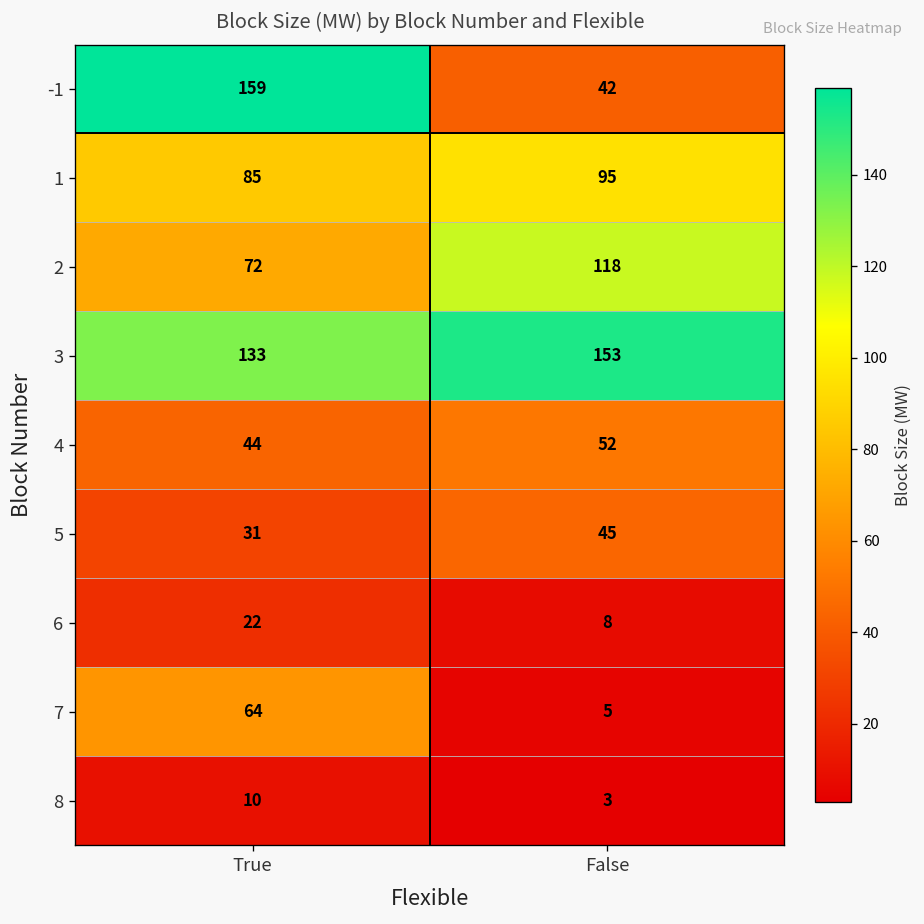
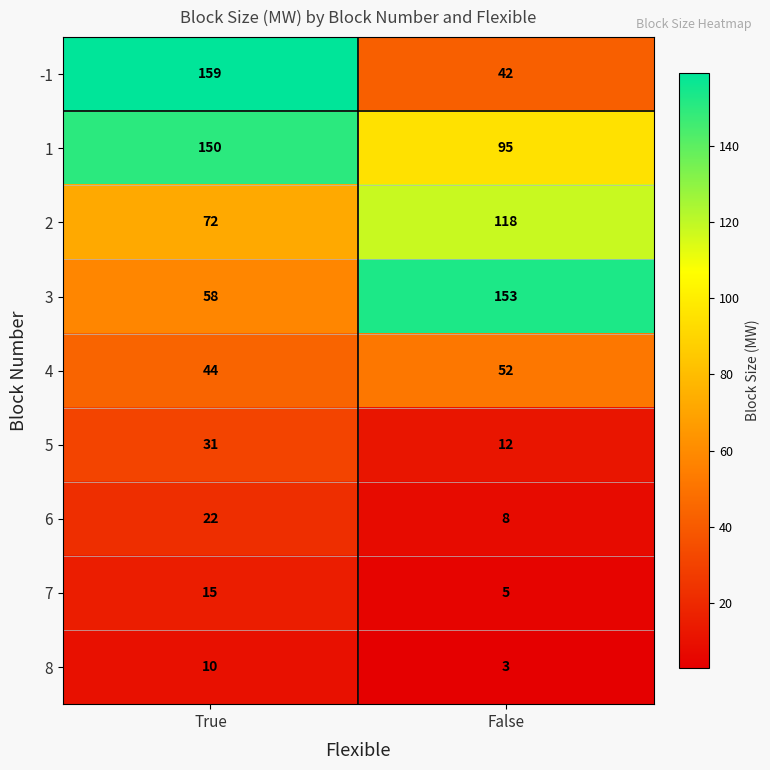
  {
    "-1": {
      "True": 159,
      "False": 42
    },
    "1": {
-     "True": 85,
+     "True": 150,
      "False": 95
    },
    "2": {
      "True": 72,
      "False": 118
    },
    "3": {
-     "True": 133,
+     "True": 58,
      "False": 153
    },
    "4": {
      "True": 44,
      "False": 52
    },
    "5": {
      "True": 31,
-     "False": 45
+     "False": 12
    },
    "6": {
      "True": 22,
      "False": 8
    },
    "7": {
-     "True": 64,
+     "True": 15,
      "False": 5
    },
    "8": {
      "True": 10,
      "False": 3
    }
  }
